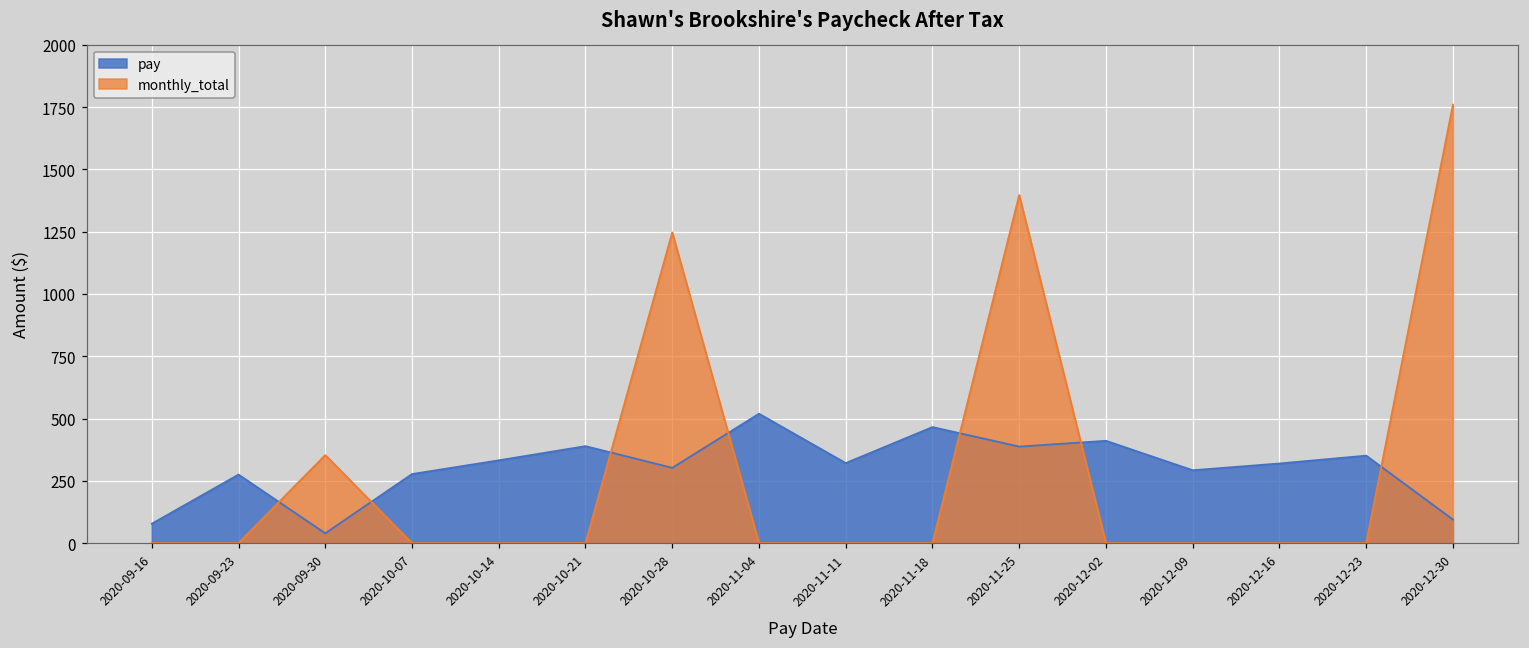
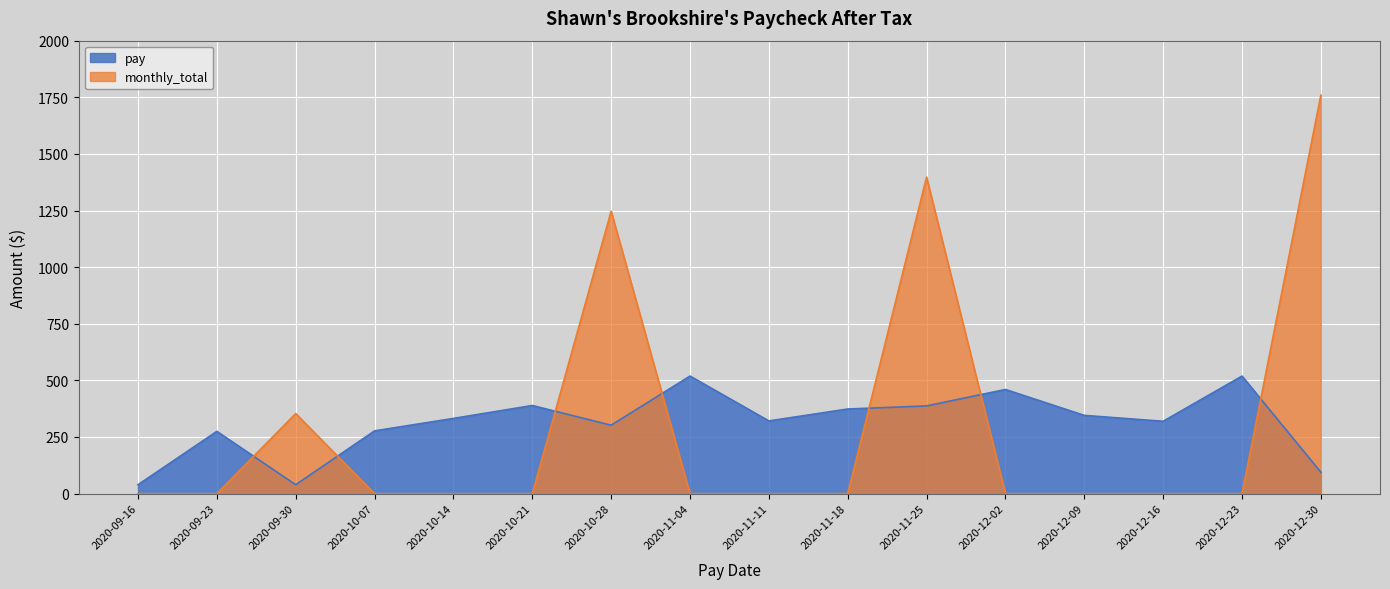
  {
    "pay": {
-     "2020-09-16": 80,
+     "2020-09-16": 40,
      "2020-09-23": 270,
      "2020-09-30": 40,
      "2020-10-07": 280,
      "2020-10-14": 330,
      "2020-10-21": 390,
      "2020-10-28": 300,
      "2020-11-04": 520,
      "2020-11-11": 320,
-     "2020-11-18": 470,
+     "2020-11-18": 370,
      "2020-11-25": 390,
-     "2020-12-02": 410,
-     "2020-12-09": 290,
+     "2020-12-02": 460,
+     "2020-12-09": 350,
      "2020-12-16": 320,
-     "2020-12-23": 350,
+     "2020-12-23": 520,
      "2020-12-30": 90
    },
    "monthly_total": {
      "2020-09-16": 0,
      "2020-09-23": 0,
      "2020-09-30": 350,
      "2020-10-07": 0,
      "2020-10-14": 0,
      "2020-10-21": 0,
      "2020-10-28": 1250,
      "2020-11-04": 0,
      "2020-11-11": 0,
      "2020-11-18": 0,
      "2020-11-25": 1400,
      "2020-12-02": 0,
      "2020-12-09": 0,
      "2020-12-16": 0,
      "2020-12-23": 0,
      "2020-12-30": 1760
    }
  }
